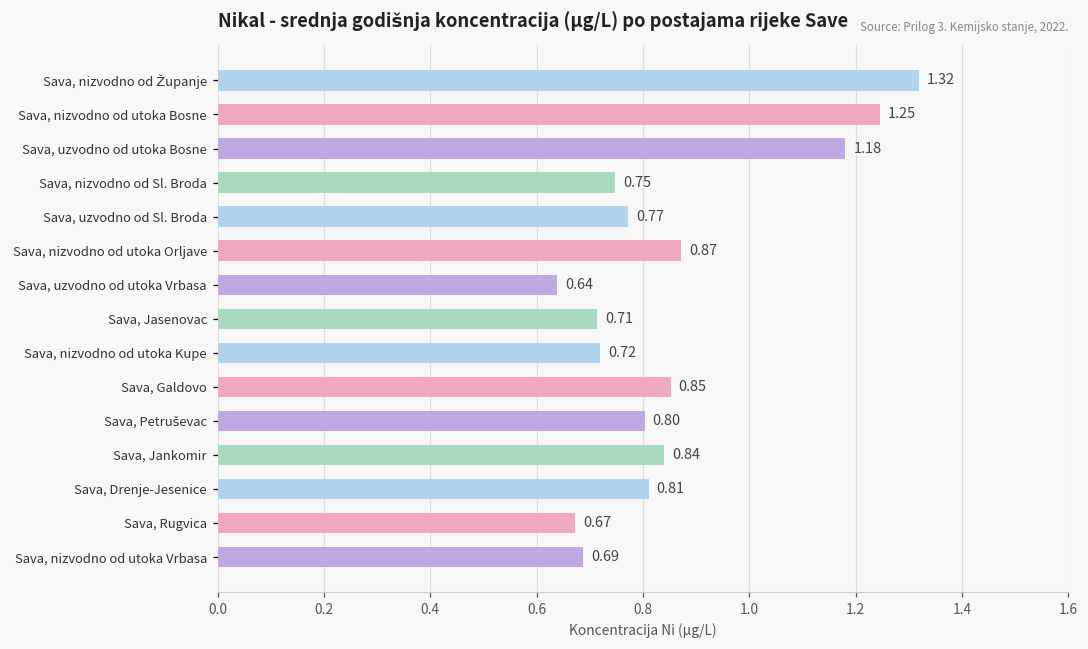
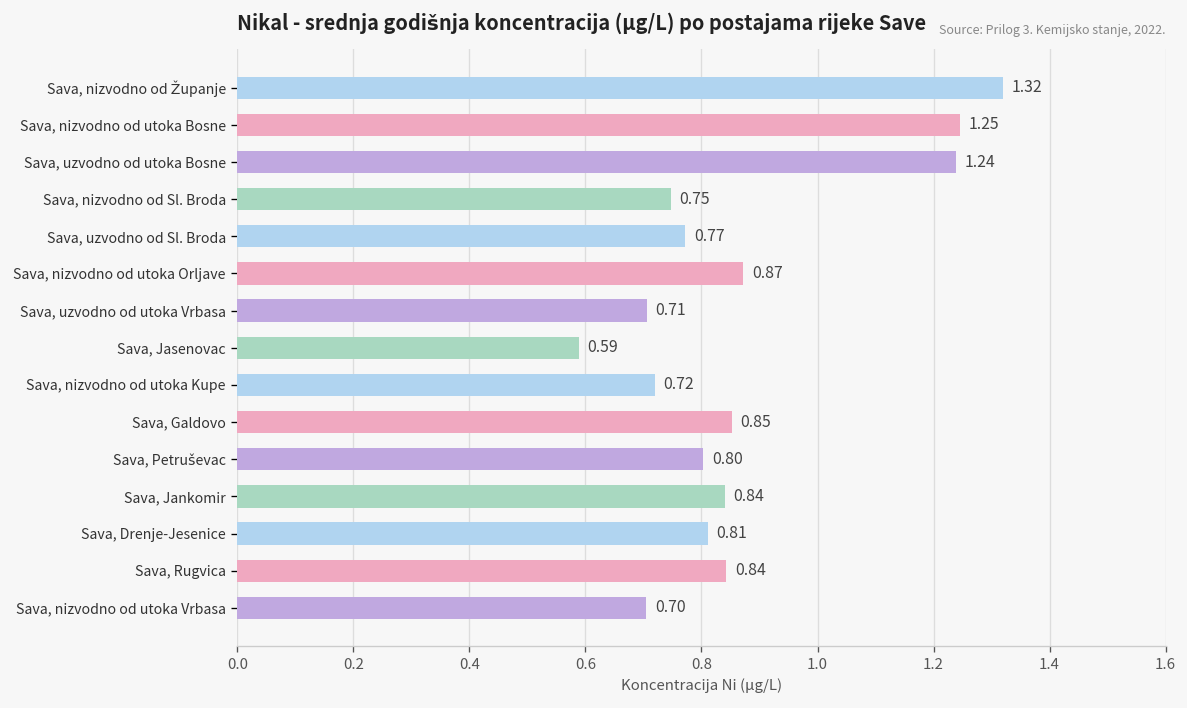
  {
    "Sava, nizvodno od Županje": 1.32,
    "Sava, nizvodno od utoka Bosne": 1.25,
-   "Sava, uzvodno od utoka Bosne": 1.18,
+   "Sava, uzvodno od utoka Bosne": 1.24,
    "Sava, nizvodno od Sl. Broda": 0.75,
    "Sava, uzvodno od Sl. Broda": 0.77,
    "Sava, nizvodno od utoka Orljave": 0.87,
-   "Sava, uzvodno od utoka Vrbasa": 0.64,
-   "Sava, Jasenovac": 0.71,
+   "Sava, uzvodno od utoka Vrbasa": 0.71,
+   "Sava, Jasenovac": 0.59,
    "Sava, nizvodno od utoka Kupe": 0.72,
    "Sava, Galdovo": 0.85,
    "Sava, Petruševac": 0.80,
    "Sava, Jankomir": 0.84,
    "Sava, Drenje-Jesenice": 0.81,
-   "Sava, Rugvica": 0.67,
-   "Sava, nizvodno od utoka Vrbasa": 0.69
+   "Sava, Rugvica": 0.84,
+   "Sava, nizvodno od utoka Vrbasa": 0.70
  }
